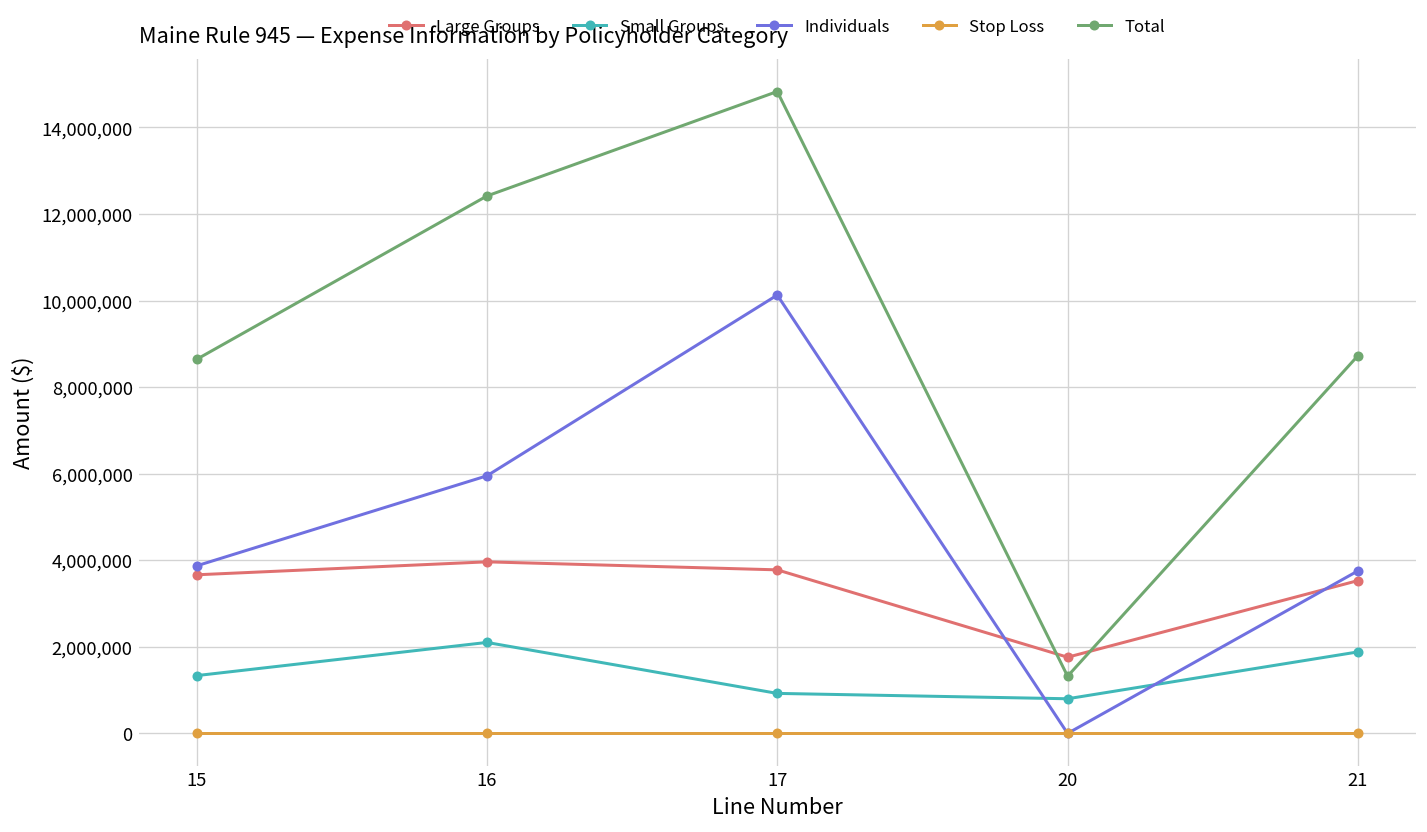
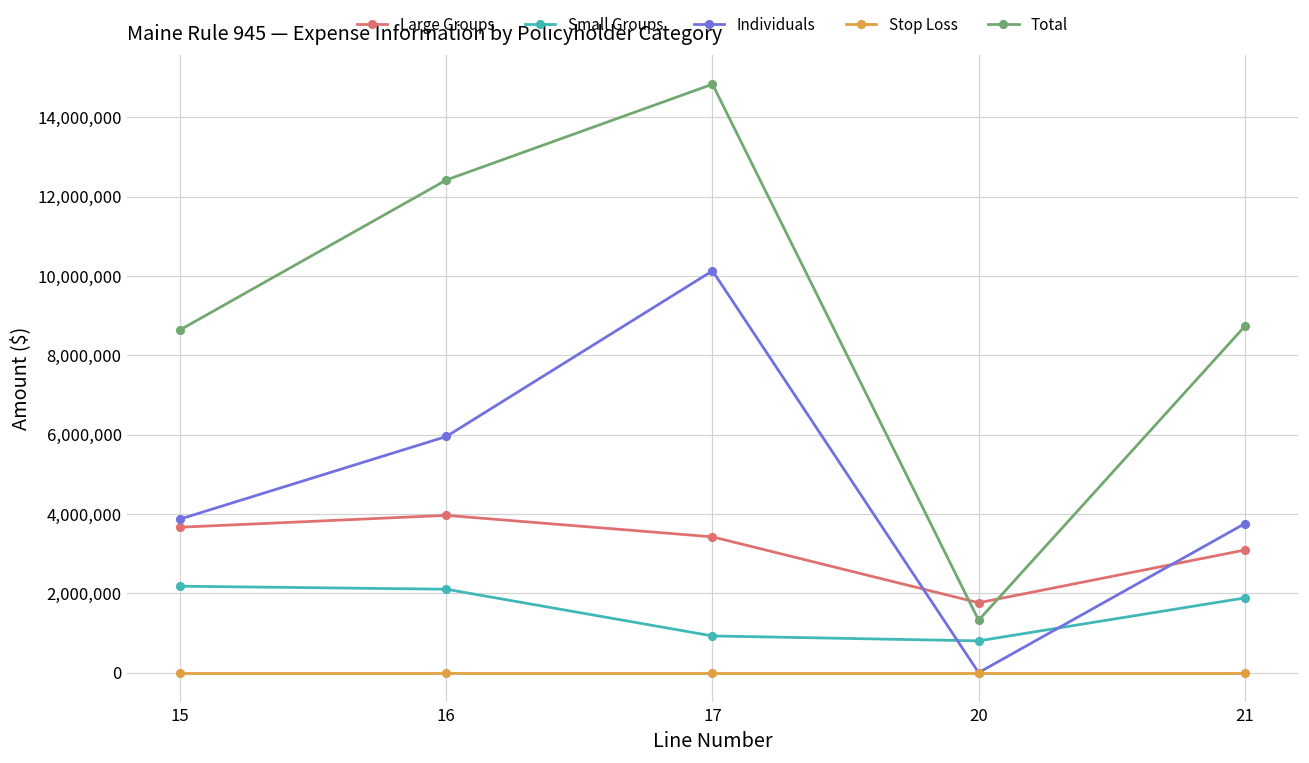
  {
    "Large Groups": {
      "15": "3,700,000",
      "16": "4,000,000",
-     "17": "3,800,000",
+     "17": "3,400,000",
      "20": "1,800,000",
-     "21": "3,500,000"
+     "21": "3,100,000"
    },
    "Small Groups": {
-     "15": "1,300,000",
+     "15": "2,200,000",
      "16": "2,100,000",
      "17": "900,000",
      "20": "800,000",
      "21": "1,900,000"
    },
    "Individuals": {
      "15": "3,900,000",
      "16": "6,000,000",
      "17": "10,100,000",
      "21": "3,800,000"
    },
    "Stop Loss": {
      "15": "0",
      "16": "0",
      "17": "0",
      "21": "0"
    },
    "Total": {
      "15": "8,600,000",
      "16": "12,400,000",
      "17": "14,800,000",
      "20": "1,300,000",
      "21": "8,700,000"
    }
  }
